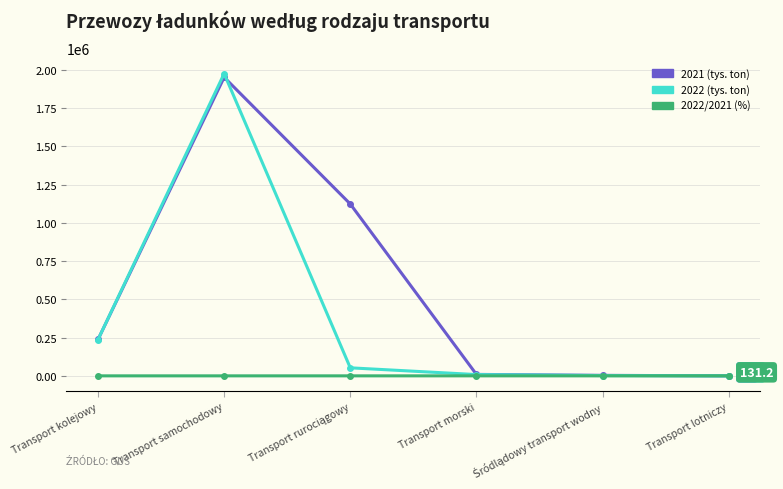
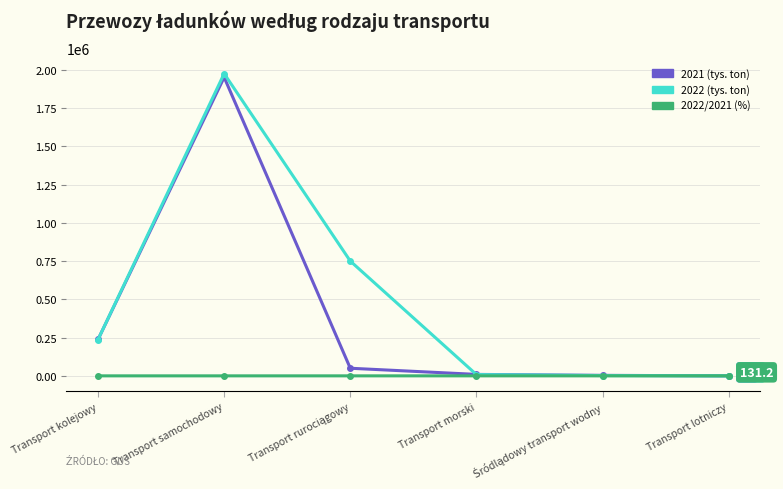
  {
    "2021 (tys. ton)": {
      "Transport samochodowy": 1950000,
-     "Transport rurociągowy": 1120000
+     "Transport rurociągowy": 50000
    },
    "2022 (tys. ton)": {
      "Transport samochodowy": 1980000,
-     "Transport rurociągowy": 50000
+     "Transport rurociągowy": 750000
    },
    "2022/2021 (%)": {
      "Transport kolejowy": 0,
      "Transport samochodowy": 0,
      "Transport rurociągowy": 0
    }
  }
